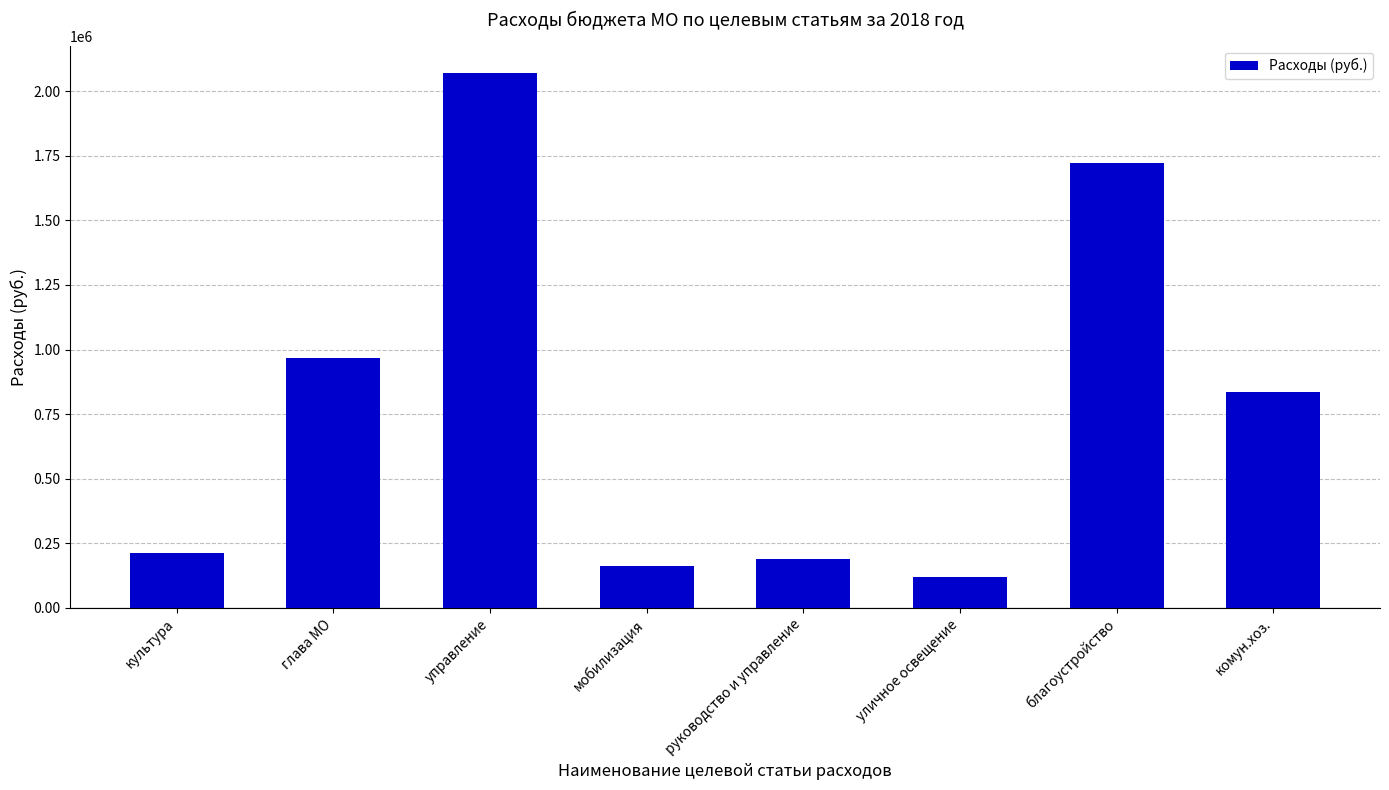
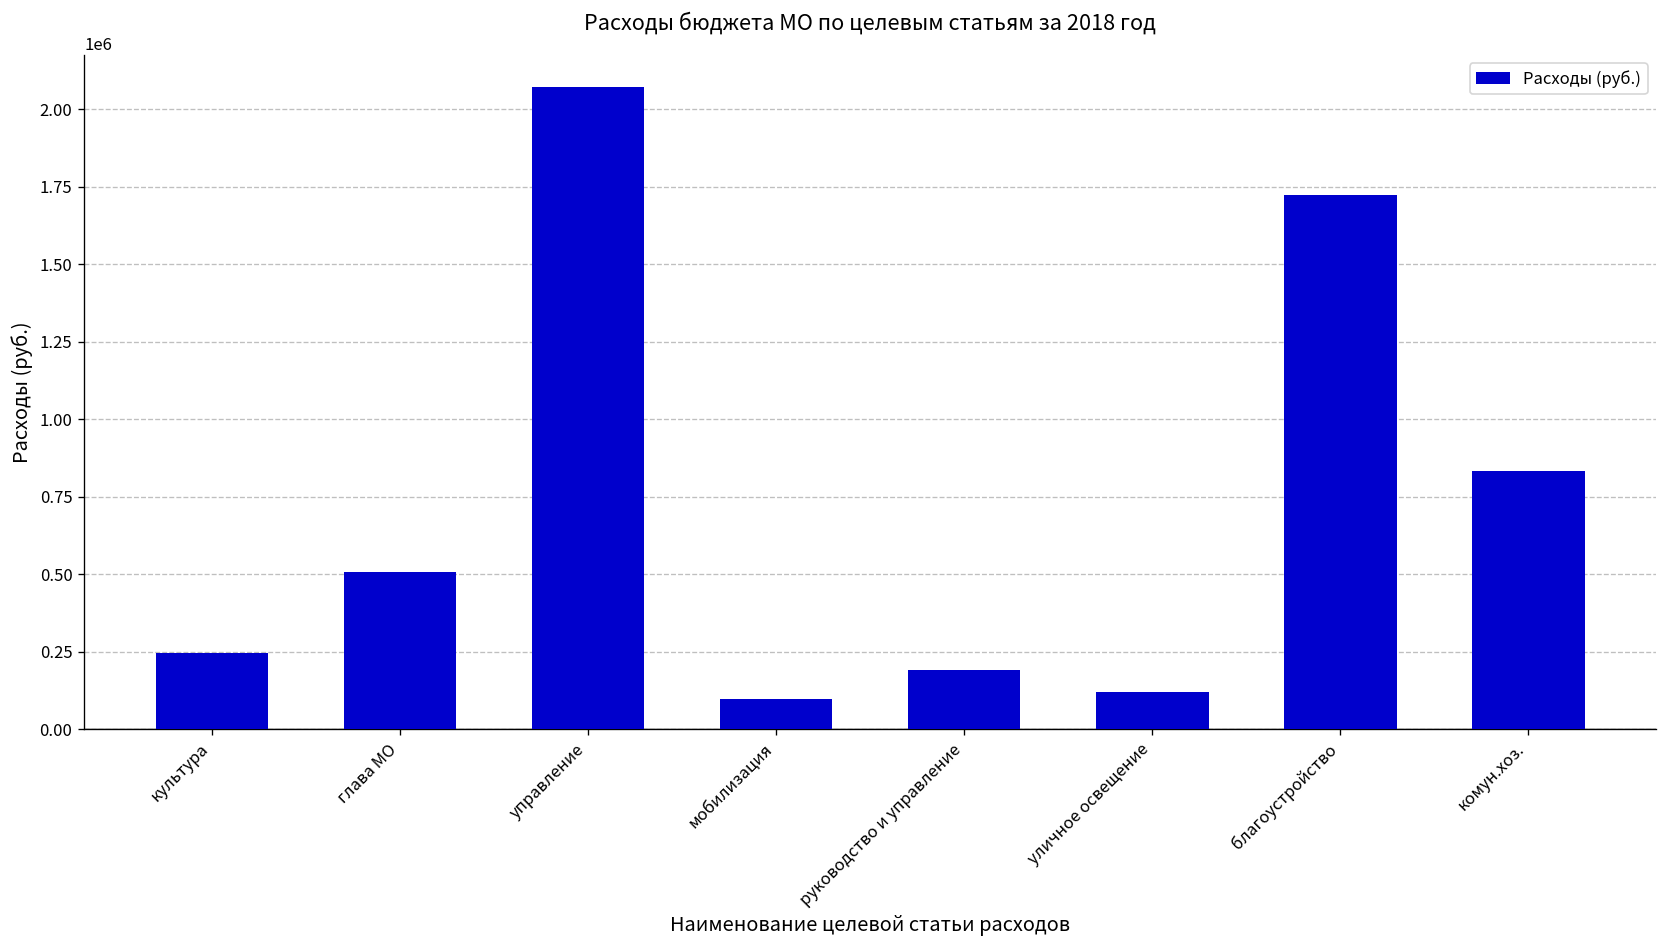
  {
-   "культура": 210000,
-   "глава МО": 970000,
+   "культура": 250000,
+   "глава МО": 510000,
    "управление": 2070000,
-   "мобилизация": 160000,
+   "мобилизация": 100000,
    "руководство и управление": 190000,
    "уличное освещение": 120000,
    "благоустройство": 1720000,
    "комун.хоз.": 840000
  }
